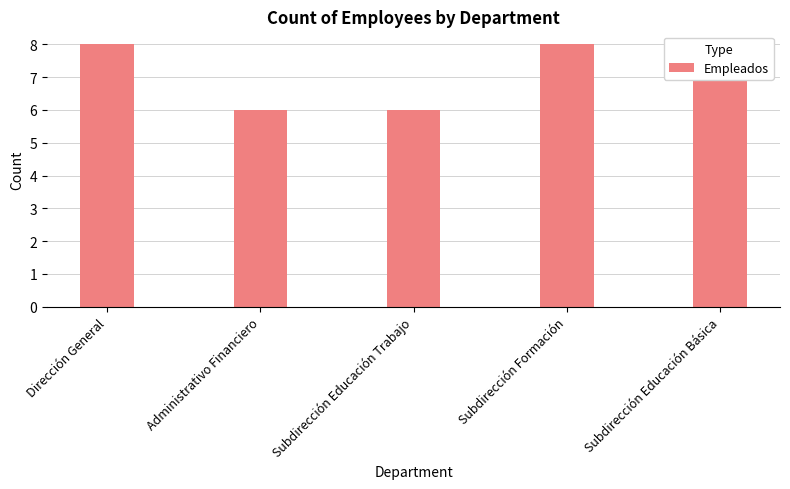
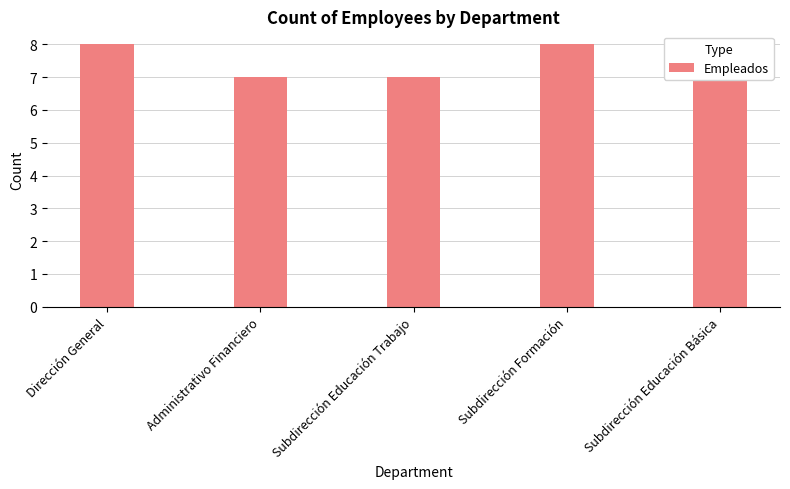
  {
    "Dirección General": 8,
-   "Administrativo Financiero": 6,
-   "Subdirección Educación Trabajo": 6,
+   "Administrativo Financiero": 7,
+   "Subdirección Educación Trabajo": 7,
    "Subdirección Formación": 8
  }
